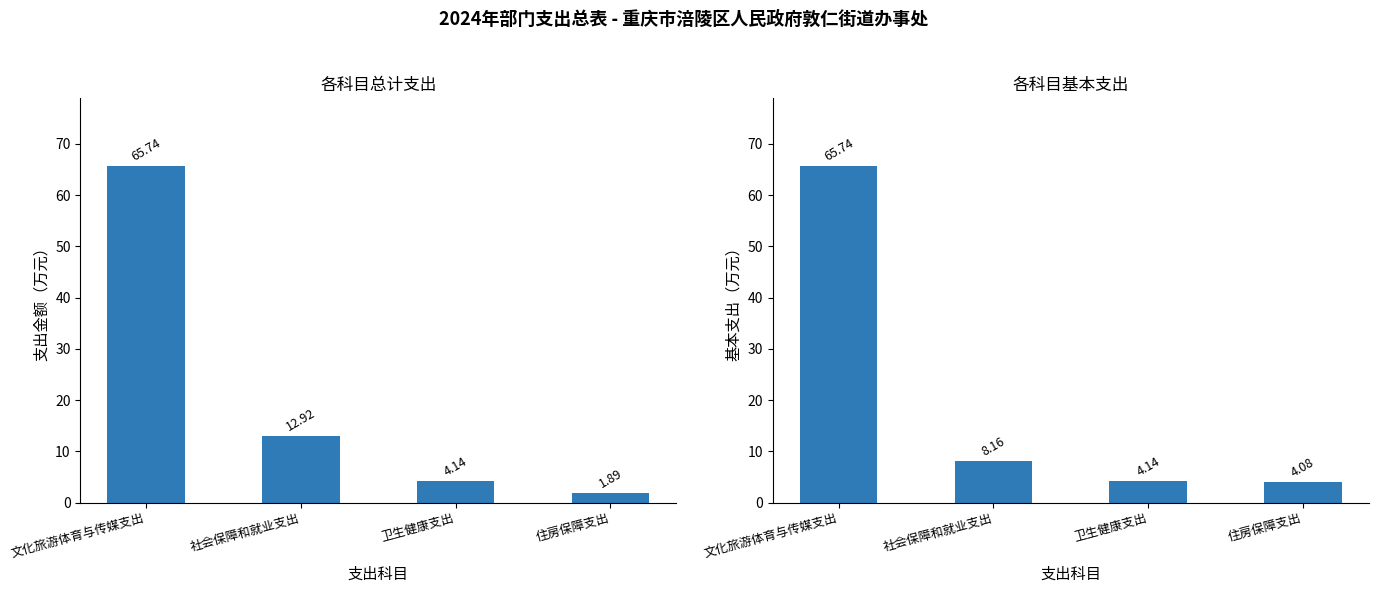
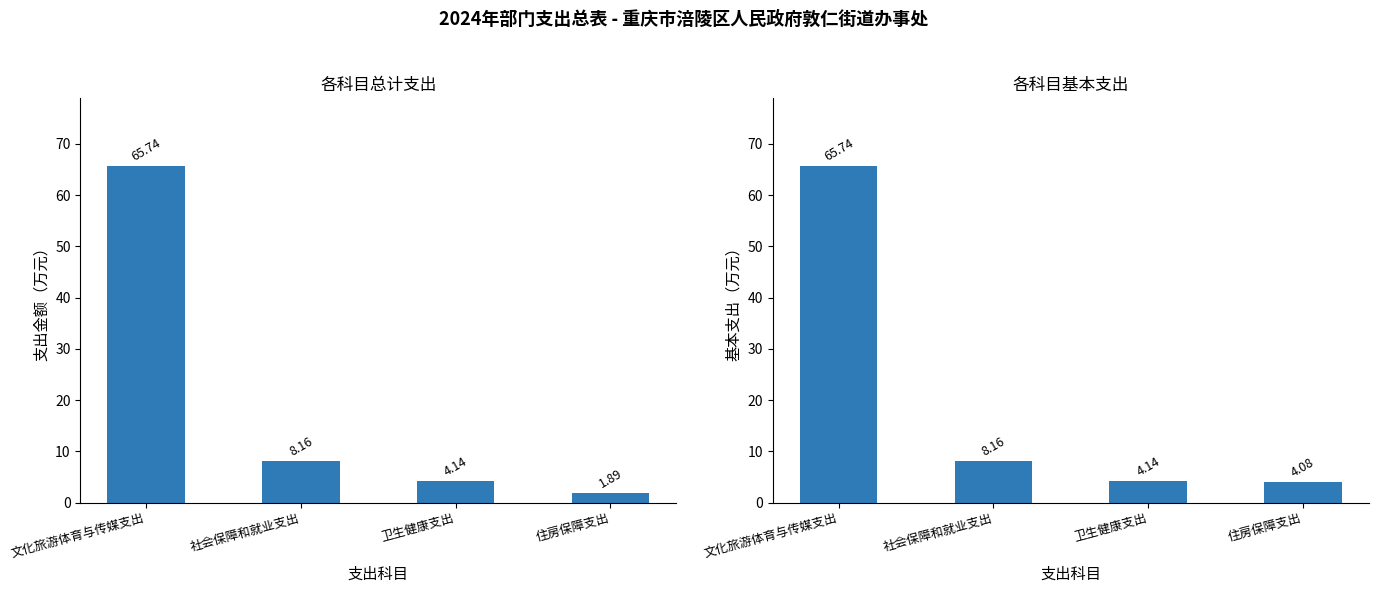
  {
    "各科目总计支出": {
      "文化旅游体育与传媒支出": 65.74,
-     "社会保障和就业支出": 12.92,
+     "社会保障和就业支出": 8.16,
      "卫生健康支出": 4.14,
      "住房保障支出": 1.89
    },
    "各科目基本支出": {
      "文化旅游体育与传媒支出": 65.74,
      "社会保障和就业支出": 8.16,
      "卫生健康支出": 4.14,
      "住房保障支出": 4.08
    }
  }
